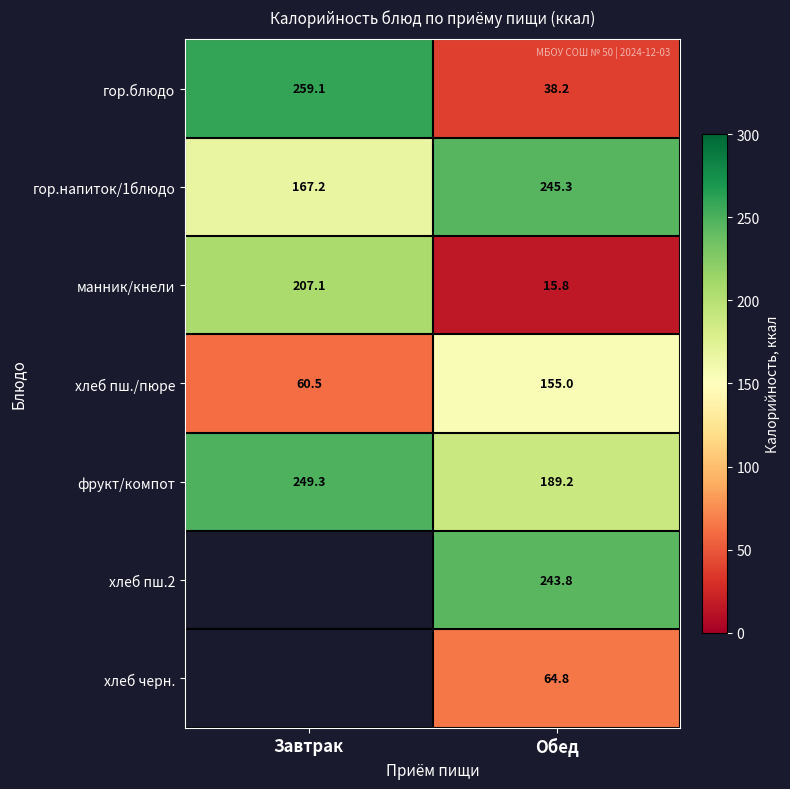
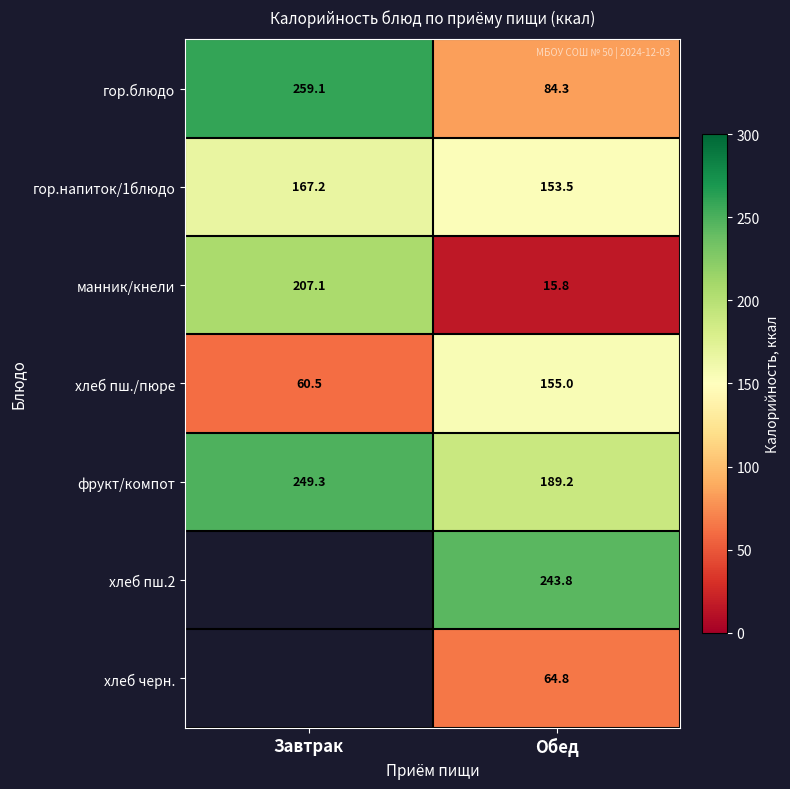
  {
    "гор.блюдо": {
      "Завтрак": 259.1,
-     "Обед": 38.2
+     "Обед": 84.3
    },
    "гор.напиток/1блюдо": {
      "Завтрак": 167.2,
-     "Обед": 245.3
+     "Обед": 153.5
    },
    "манник/кнели": {
      "Завтрак": 207.1,
      "Обед": 15.8
    },
    "хлеб пш./пюре": {
      "Завтрак": 60.5,
      "Обед": 155.0
    },
    "фрукт/компот": {
      "Завтрак": 249.3,
      "Обед": 189.2
    },
    "хлеб пш.2": {
      "Обед": 243.8
    },
    "хлеб черн.": {
      "Обед": 64.8
    }
  }
